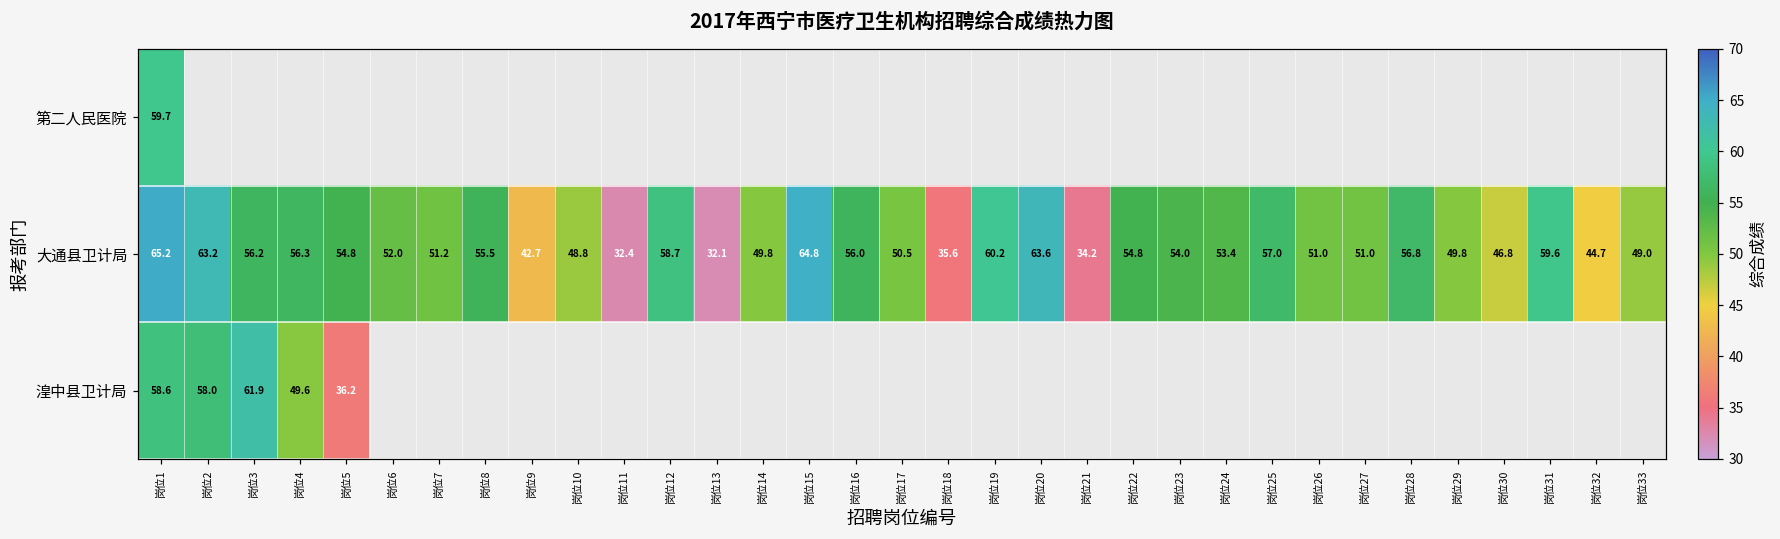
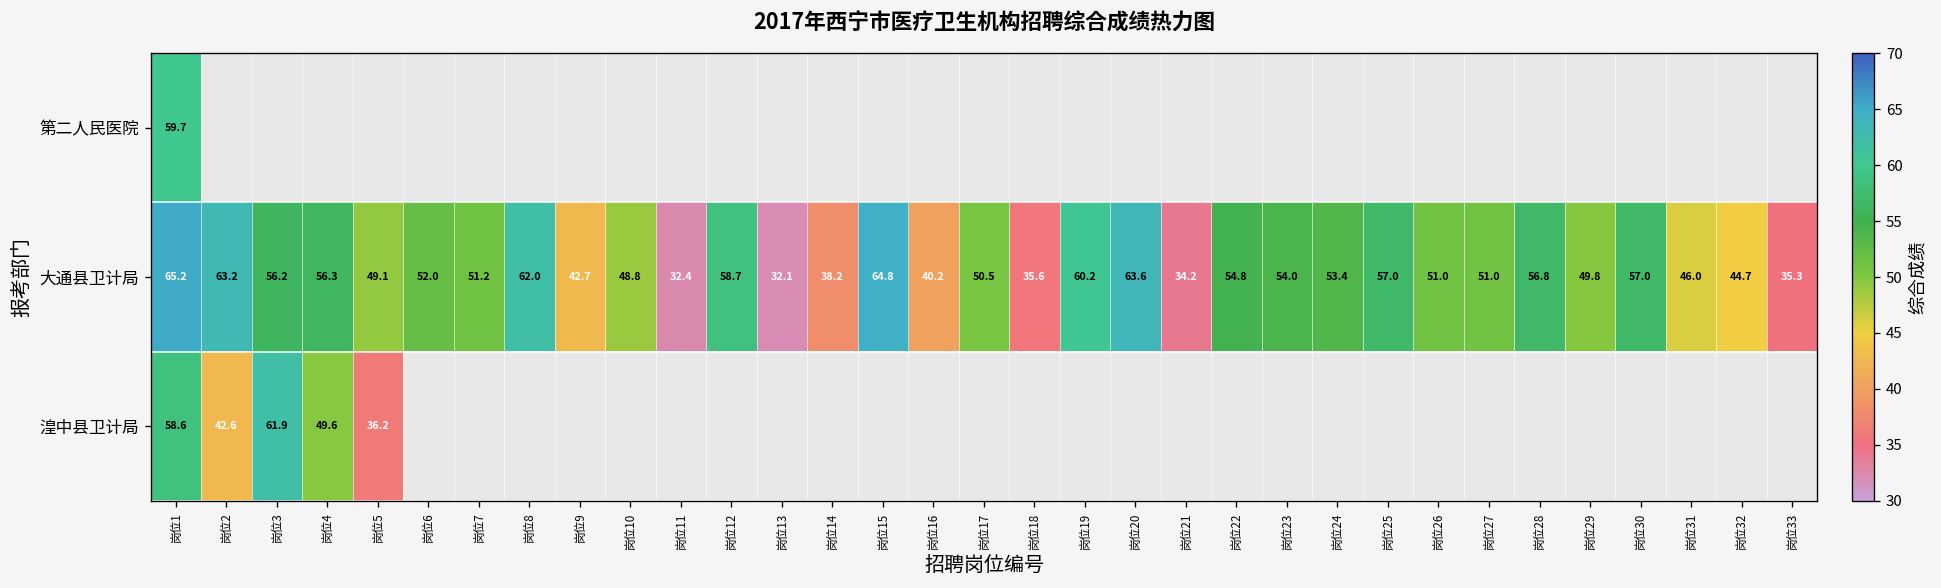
  {
    "第二人民医院": {
      "岗位1": 59.7
    },
    "大通县卫计局": {
      "岗位1": 65.2,
      "岗位2": 63.2,
      "岗位3": 56.2,
      "岗位4": 56.3,
-     "岗位5": 54.8,
+     "岗位5": 49.1,
      "岗位6": 52.0,
      "岗位7": 51.2,
-     "岗位8": 55.5,
+     "岗位8": 62.0,
      "岗位9": 42.7,
      "岗位10": 48.8,
      "岗位11": 32.4,
      "岗位12": 58.7,
      "岗位13": 32.1,
-     "岗位14": 49.8,
+     "岗位14": 38.2,
      "岗位15": 64.8,
-     "岗位16": 56.0,
+     "岗位16": 40.2,
      "岗位17": 50.5,
      "岗位18": 35.6,
      "岗位19": 60.2,
      "岗位20": 63.6,
      "岗位21": 34.2,
      "岗位22": 54.8,
      "岗位23": 54.0,
      "岗位24": 53.4,
      "岗位25": 57.0,
      "岗位26": 51.0,
      "岗位27": 51.0,
      "岗位28": 56.8,
      "岗位29": 49.8,
-     "岗位30": 46.8,
-     "岗位31": 59.6,
+     "岗位30": 57.0,
+     "岗位31": 46.0,
      "岗位32": 44.7,
-     "岗位33": 49.0
+     "岗位33": 35.3
    },
    "湟中县卫计局": {
      "岗位1": 58.6,
-     "岗位2": 58.0,
+     "岗位2": 42.6,
      "岗位3": 61.9,
      "岗位4": 49.6,
      "岗位5": 36.2
    }
  }
